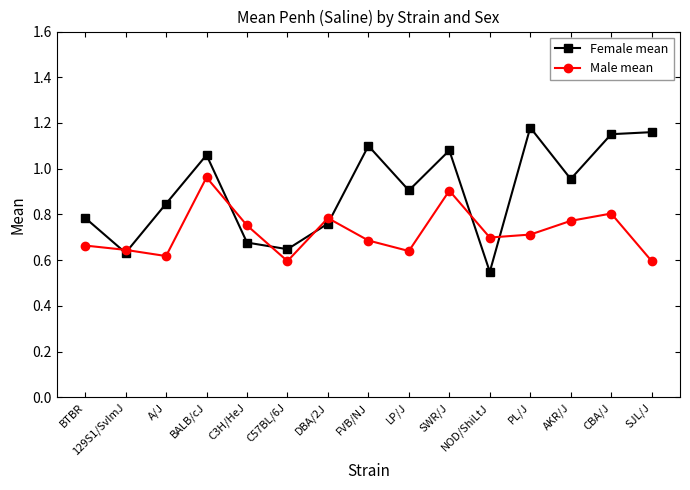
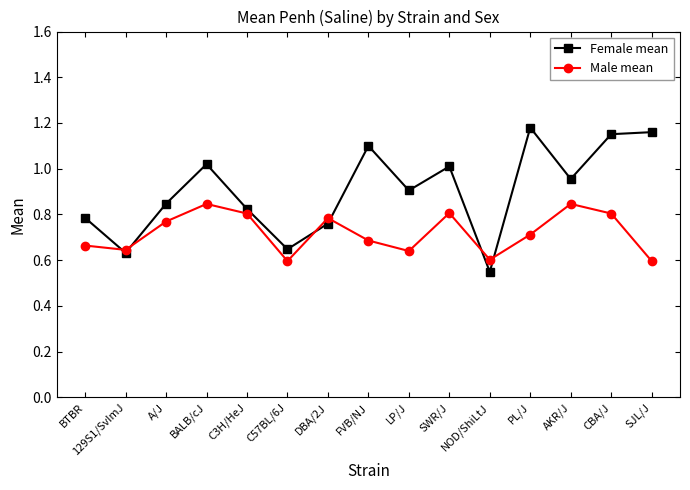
  {
    "Female mean": {
      "BTBR": 0.79,
      "129S1/SvImJ": 0.63,
      "A/J": 0.85,
-     "BALB/cJ": 1.06,
-     "C3H/HeJ": 0.68,
+     "BALB/cJ": 1.02,
+     "C3H/HeJ": 0.82,
      "C57BL/6J": 0.65,
      "DBA/2J": 0.76,
      "FVB/NJ": 1.10,
      "LP/J": 0.91,
-     "SWR/J": 1.08,
+     "SWR/J": 1.01,
      "NOD/ShiLtJ": 0.55,
      "PL/J": 1.18,
      "AKR/J": 0.96,
      "CBA/J": 1.15,
      "SJL/J": 1.16
    },
    "Male mean": {
      "BTBR": 0.66,
      "129S1/SvImJ": 0.65,
-     "A/J": 0.62,
-     "BALB/cJ": 0.96,
-     "C3H/HeJ": 0.75,
+     "A/J": 0.77,
+     "BALB/cJ": 0.85,
+     "C3H/HeJ": 0.80,
      "C57BL/6J": 0.60,
      "DBA/2J": 0.78,
      "FVB/NJ": 0.69,
      "LP/J": 0.64,
-     "SWR/J": 0.90,
-     "NOD/ShiLtJ": 0.70,
+     "SWR/J": 0.81,
+     "NOD/ShiLtJ": 0.60,
      "PL/J": 0.71,
-     "AKR/J": 0.77,
+     "AKR/J": 0.85,
      "CBA/J": 0.80,
      "SJL/J": 0.60
    }
  }
